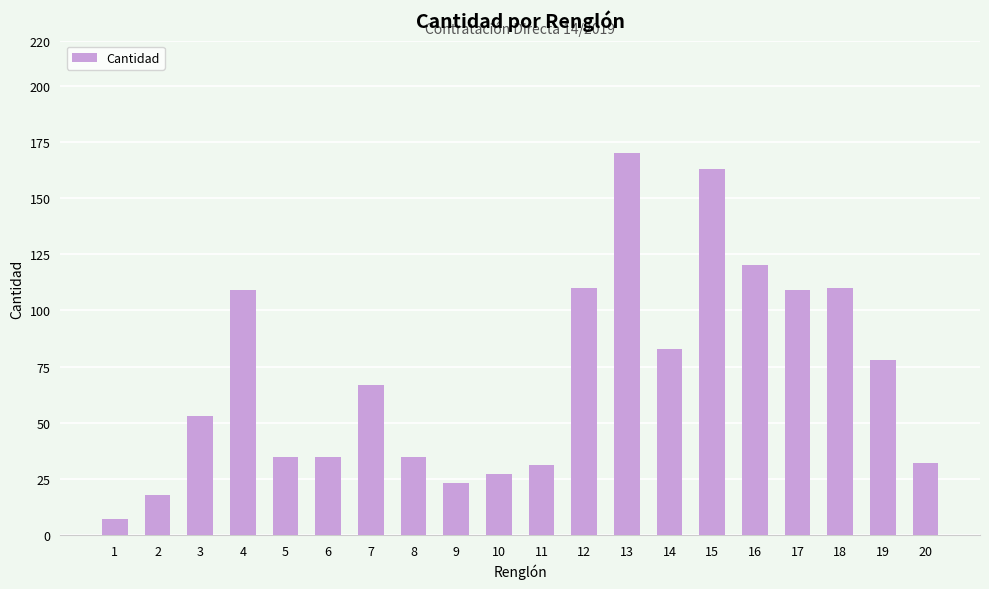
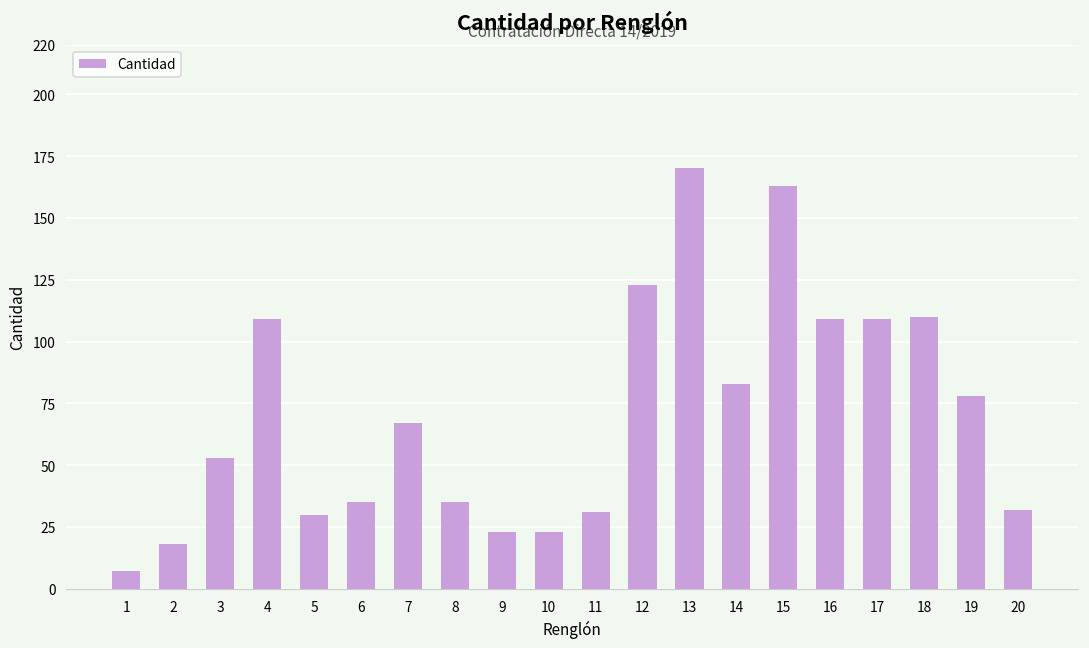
  {
    "1": 7,
    "2": 18,
    "3": 53,
    "4": 109,
-   "5": 35,
+   "5": 30,
    "6": 35,
    "7": 67,
    "8": 35,
    "9": 23,
-   "10": 27,
+   "10": 23,
    "11": 31,
-   "12": 110,
+   "12": 123,
    "13": 170,
    "14": 83,
    "15": 163,
-   "16": 120,
+   "16": 109,
    "17": 109,
    "18": 110,
    "19": 78,
    "20": 32
  }
